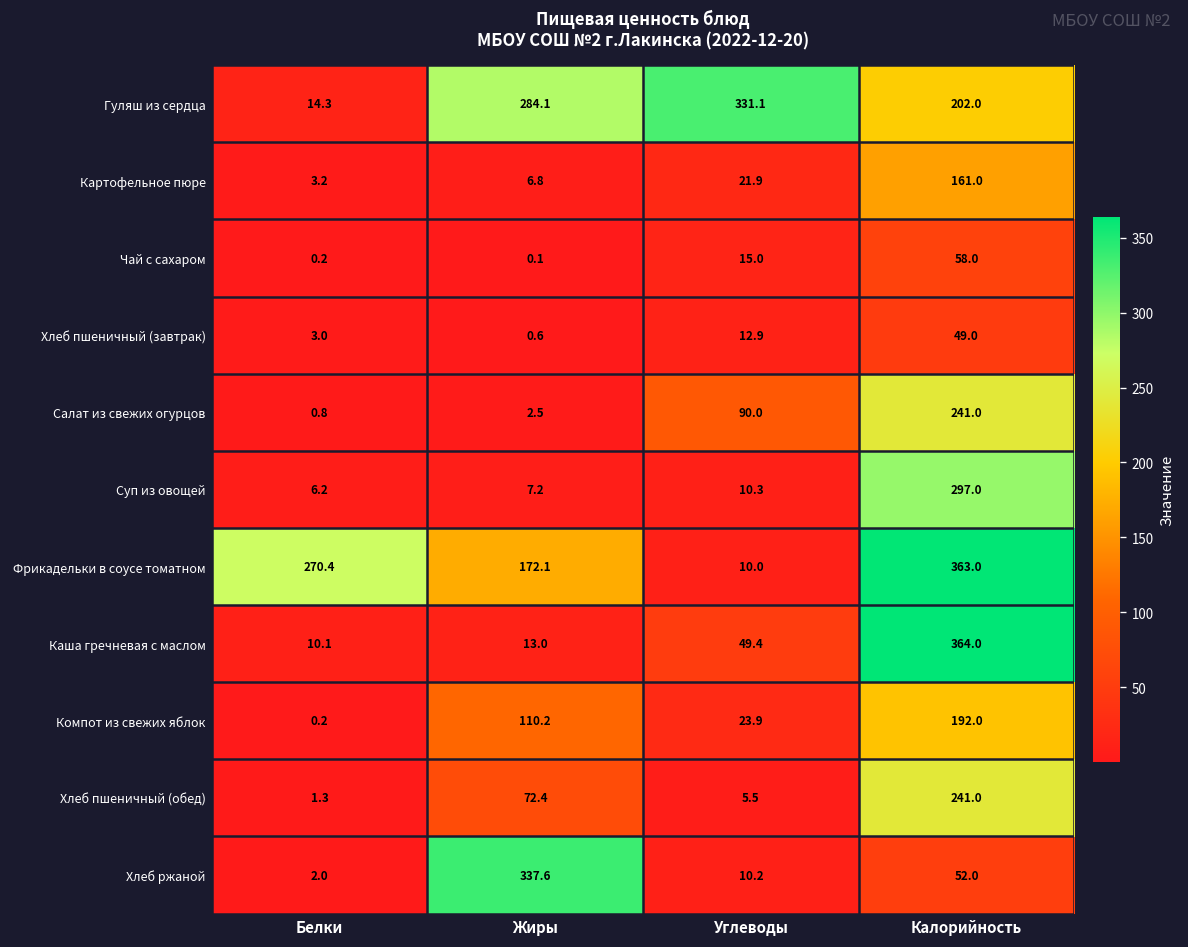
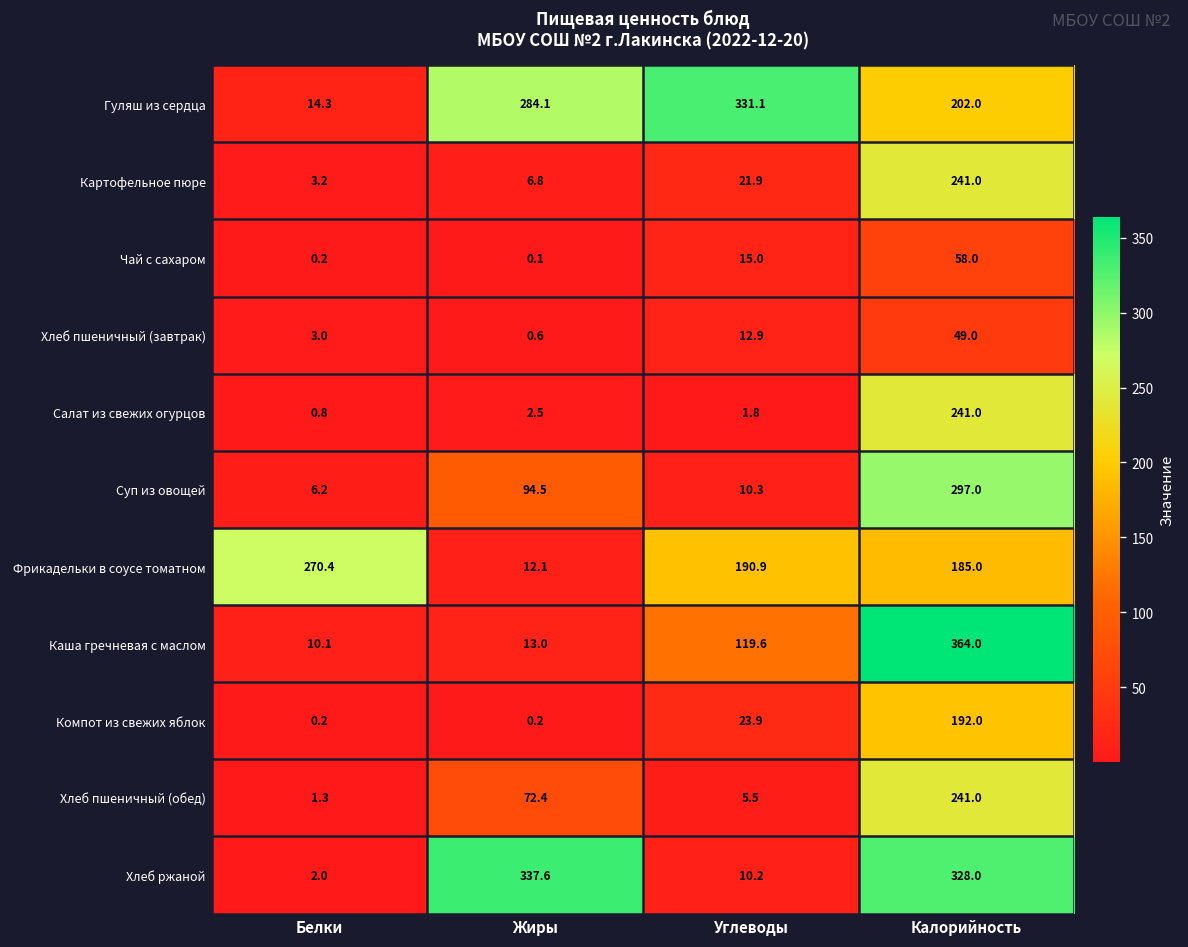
  {
    "Гуляш из сердца": {
      "Белки": 14.3,
      "Жиры": 284.1,
      "Углеводы": 331.1,
      "Калорийность": 202.0
    },
    "Картофельное пюре": {
      "Белки": 3.2,
      "Жиры": 6.8,
      "Углеводы": 21.9,
-     "Калорийность": 161.0
+     "Калорийность": 241.0
    },
    "Чай с сахаром": {
      "Белки": 0.2,
      "Жиры": 0.1,
      "Углеводы": 15.0,
      "Калорийность": 58.0
    },
    "Хлеб пшеничный (завтрак)": {
      "Белки": 3.0,
      "Жиры": 0.6,
      "Углеводы": 12.9,
      "Калорийность": 49.0
    },
    "Салат из свежих огурцов": {
      "Белки": 0.8,
      "Жиры": 2.5,
-     "Углеводы": 90.0,
+     "Углеводы": 1.8,
      "Калорийность": 241.0
    },
    "Суп из овощей": {
      "Белки": 6.2,
-     "Жиры": 7.2,
+     "Жиры": 94.5,
      "Углеводы": 10.3,
      "Калорийность": 297.0
    },
    "Фрикадельки в соусе томатном": {
      "Белки": 270.4,
-     "Жиры": 172.1,
-     "Углеводы": 10.0,
-     "Калорийность": 363.0
+     "Жиры": 12.1,
+     "Углеводы": 190.9,
+     "Калорийность": 185.0
    },
    "Каша гречневая с маслом": {
      "Белки": 10.1,
      "Жиры": 13.0,
-     "Углеводы": 49.4,
+     "Углеводы": 119.6,
      "Калорийность": 364.0
    },
    "Компот из свежих яблок": {
      "Белки": 0.2,
-     "Жиры": 110.2,
+     "Жиры": 0.2,
      "Углеводы": 23.9,
      "Калорийность": 192.0
    },
    "Хлеб пшеничный (обед)": {
      "Белки": 1.3,
      "Жиры": 72.4,
      "Углеводы": 5.5,
      "Калорийность": 241.0
    },
    "Хлеб ржаной": {
      "Белки": 2.0,
      "Жиры": 337.6,
      "Углеводы": 10.2,
-     "Калорийность": 52.0
+     "Калорийность": 328.0
    }
  }
